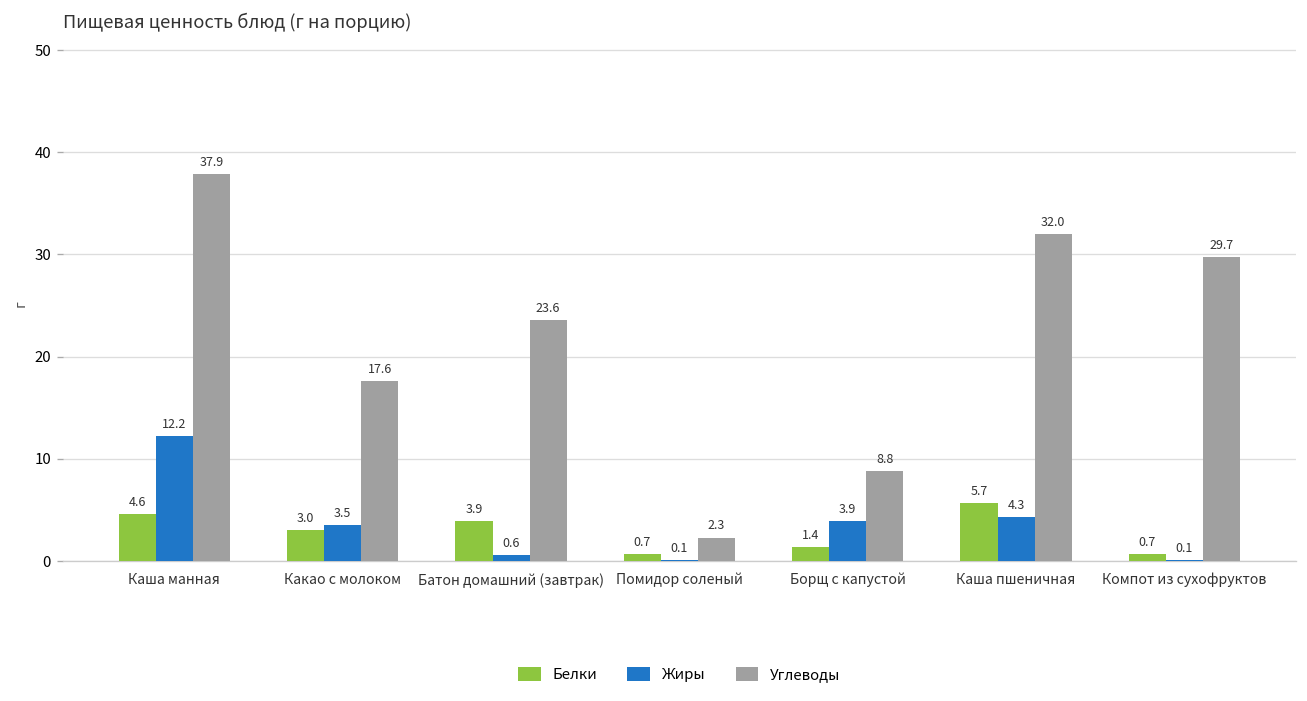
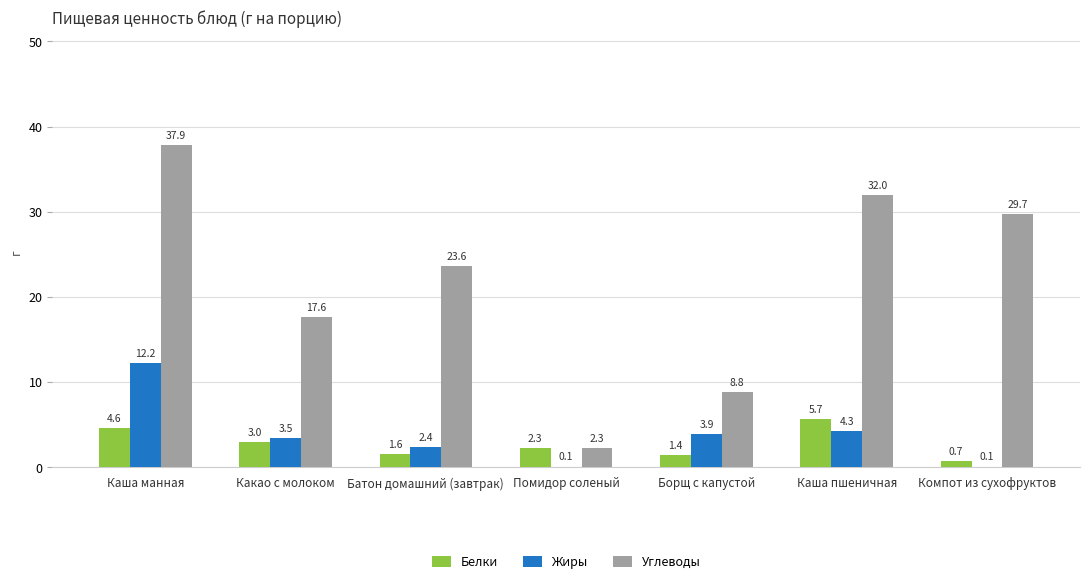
  {
    "Белки": {
      "Каша манная": 4.6,
      "Какао с молоком": 3.0,
-     "Батон домашний (завтрак)": 3.9,
-     "Помидор соленый": 0.7,
+     "Батон домашний (завтрак)": 1.6,
+     "Помидор соленый": 2.3,
      "Борщ с капустой": 1.4,
      "Каша пшеничная": 5.7,
      "Компот из сухофруктов": 0.7
    },
    "Жиры": {
      "Каша манная": 12.2,
      "Какао с молоком": 3.5,
-     "Батон домашний (завтрак)": 0.6,
+     "Батон домашний (завтрак)": 2.4,
      "Помидор соленый": 0.1,
      "Борщ с капустой": 3.9,
      "Каша пшеничная": 4.3,
      "Компот из сухофруктов": 0.1
    },
    "Углеводы": {
      "Каша манная": 37.9,
      "Какао с молоком": 17.6,
      "Батон домашний (завтрак)": 23.6,
      "Помидор соленый": 2.3,
      "Борщ с капустой": 8.8,
      "Каша пшеничная": 32.0,
      "Компот из сухофруктов": 29.7
    }
  }
